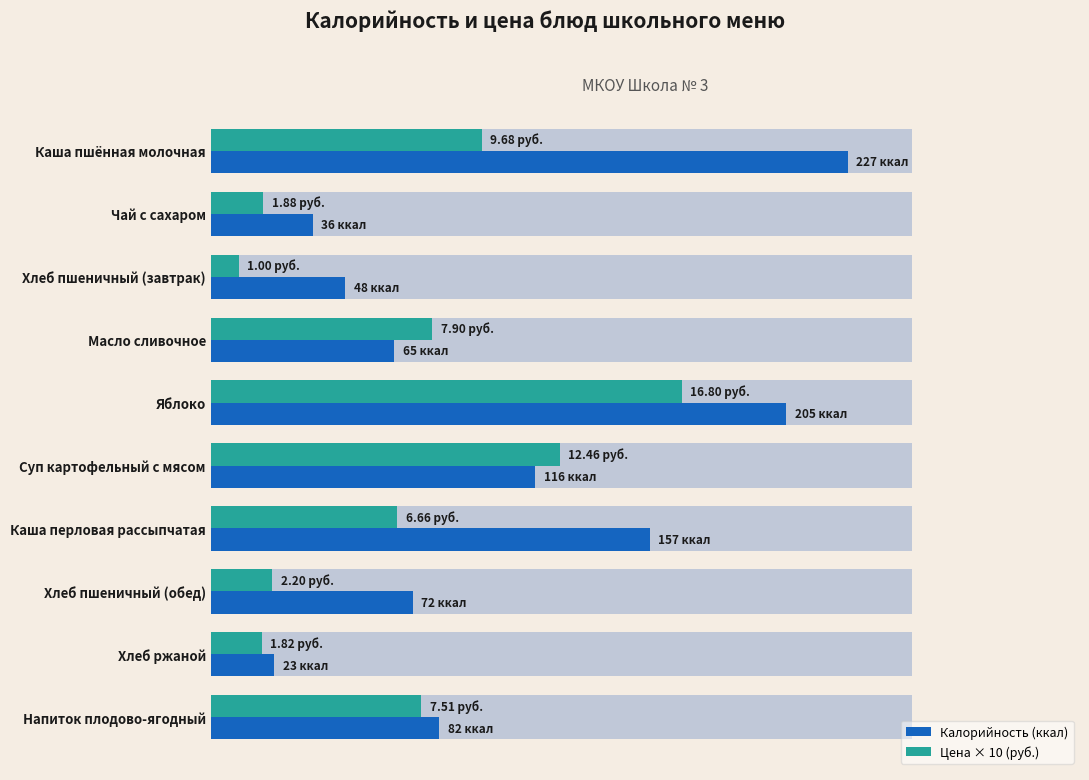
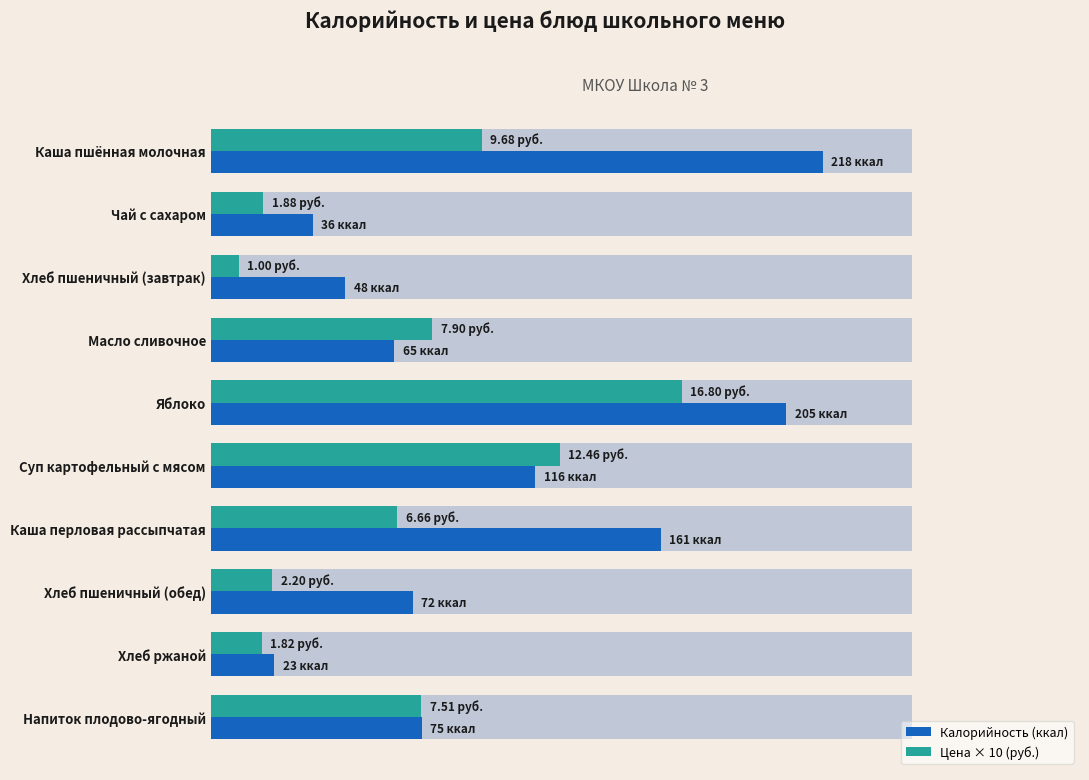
  {
    "Калорийность (ккал)": {
-     "Каша пшённая молочная": 227,
-     "Каша перловая рассыпчатая": 157,
-     "Напиток плодово-ягодный": 82
+     "Каша пшённая молочная": 218,
+     "Каша перловая рассыпчатая": 161,
+     "Напиток плодово-ягодный": 75
    }
  }
